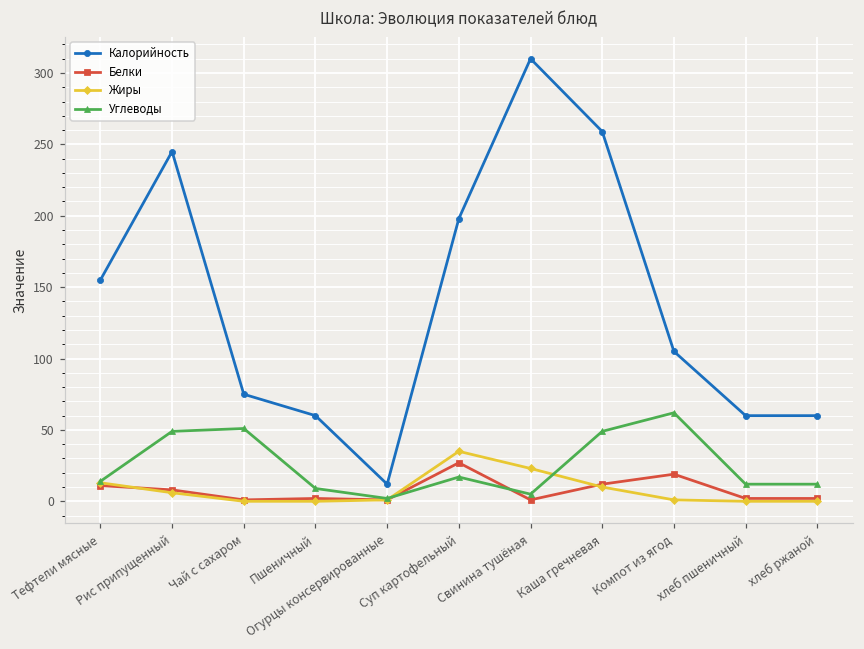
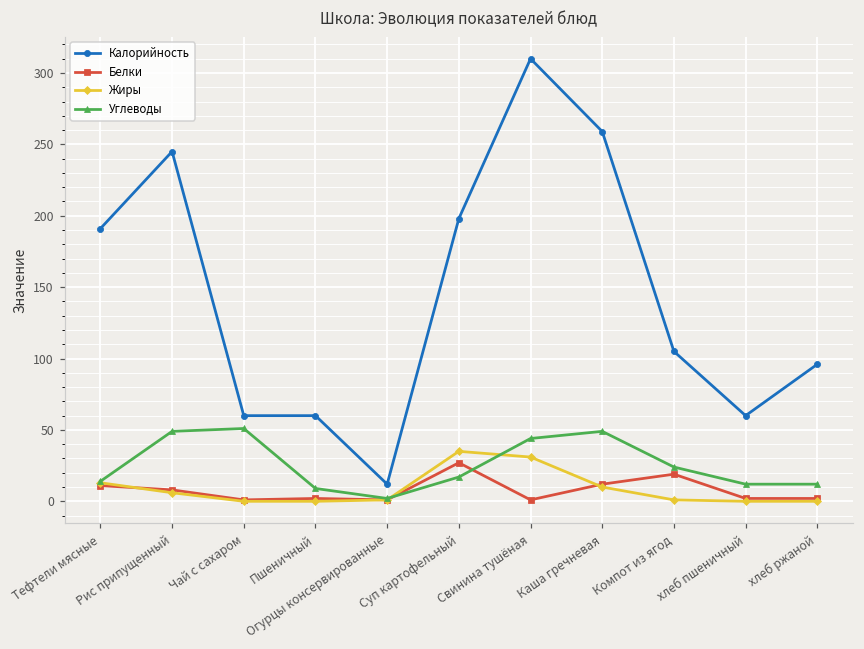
  {
    "Калорийность": {
-     "Тефтели мясные": 155,
+     "Тефтели мясные": 191,
      "Рис припущенный": 245,
-     "Чай с сахаром": 75,
+     "Чай с сахаром": 60,
      "Пшеничный": 60,
      "Огурцы консервированные": 12,
      "Суп картофельный": 198,
      "Свинина тушёная": 310,
      "Каша гречневая": 259,
      "Компот из ягод": 105,
      "хлеб пшеничный": 60,
-     "хлеб ржаной": 60
+     "хлеб ржаной": 96
    },
    "Белки": {
      "Тефтели мясные": 11,
      "Пшеничный": 2,
      "Суп картофельный": 27,
      "Свинина тушёная": 1,
      "Каша гречневая": 12,
      "Компот из ягод": 19,
      "хлеб пшеничный": 2,
      "хлеб ржаной": 2
    },
    "Жиры": {
      "Пшеничный": 0,
      "Суп картофельный": 35,
-     "Свинина тушёная": 23,
+     "Свинина тушёная": 31,
      "Каша гречневая": 10,
      "Компот из ягод": 1,
      "хлеб пшеничный": 0,
      "хлеб ржаной": 0
    },
    "Углеводы": {
      "Рис припущенный": 49,
      "Чай с сахаром": 51,
      "Пшеничный": 9,
      "Суп картофельный": 17,
-     "Свинина тушёная": 5,
+     "Свинина тушёная": 44,
      "Каша гречневая": 49,
-     "Компот из ягод": 62,
+     "Компот из ягод": 24,
      "хлеб пшеничный": 12,
      "хлеб ржаной": 12
    }
  }
